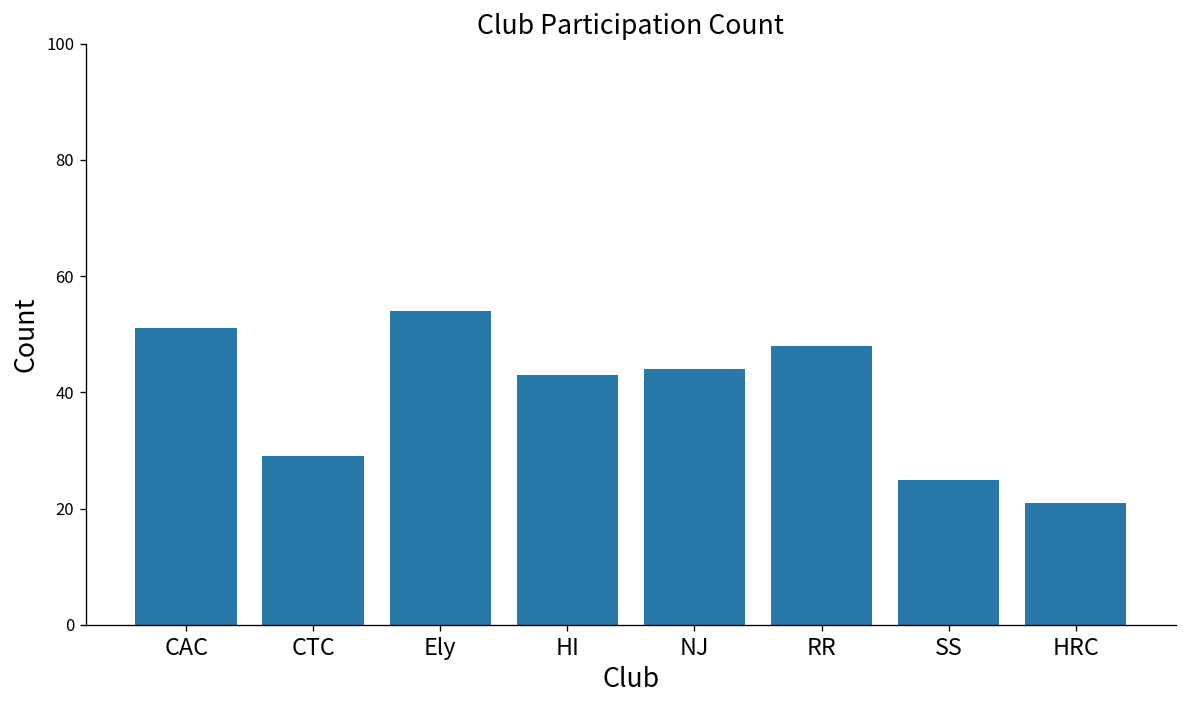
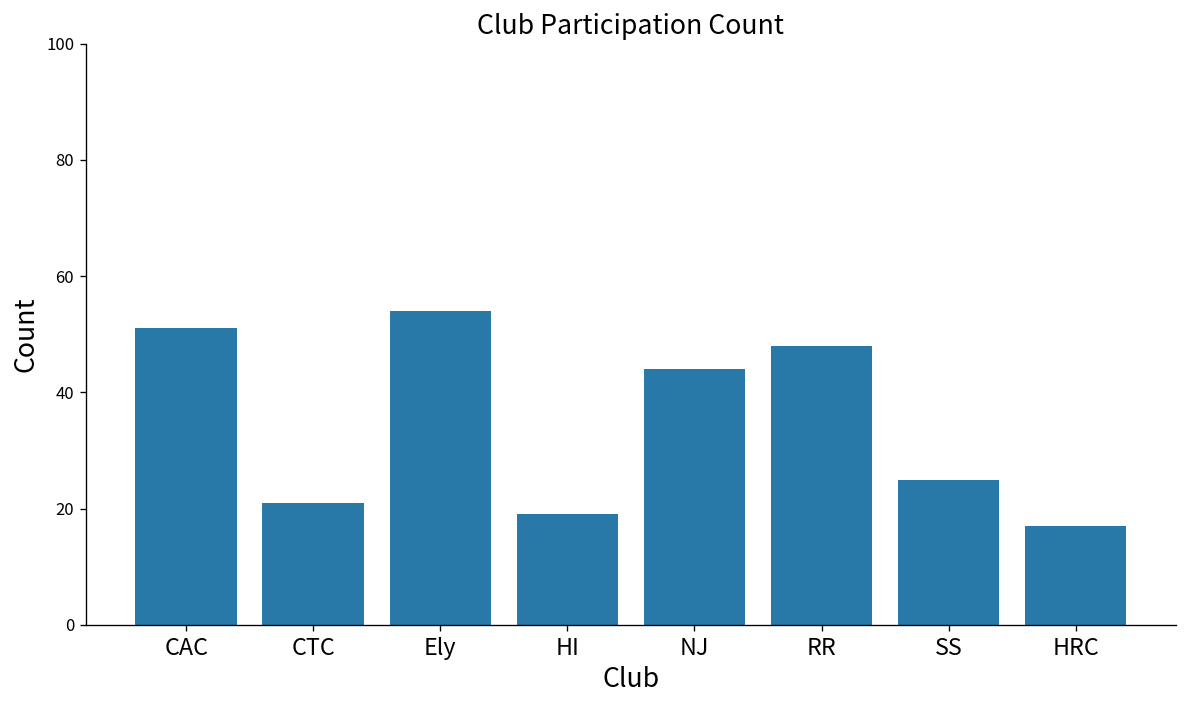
  {
    "CAC": 51,
-   "CTC": 29,
+   "CTC": 21,
    "Ely": 54,
-   "HI": 43,
+   "HI": 19,
    "NJ": 44,
    "RR": 48,
    "SS": 25,
-   "HRC": 21
+   "HRC": 17
  }
